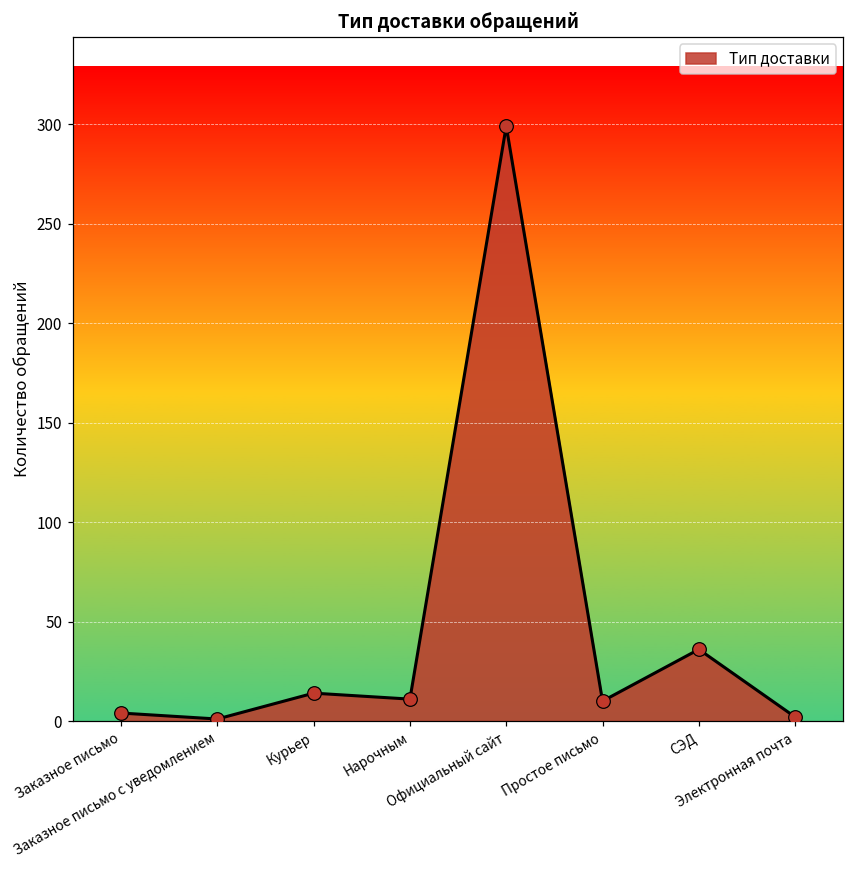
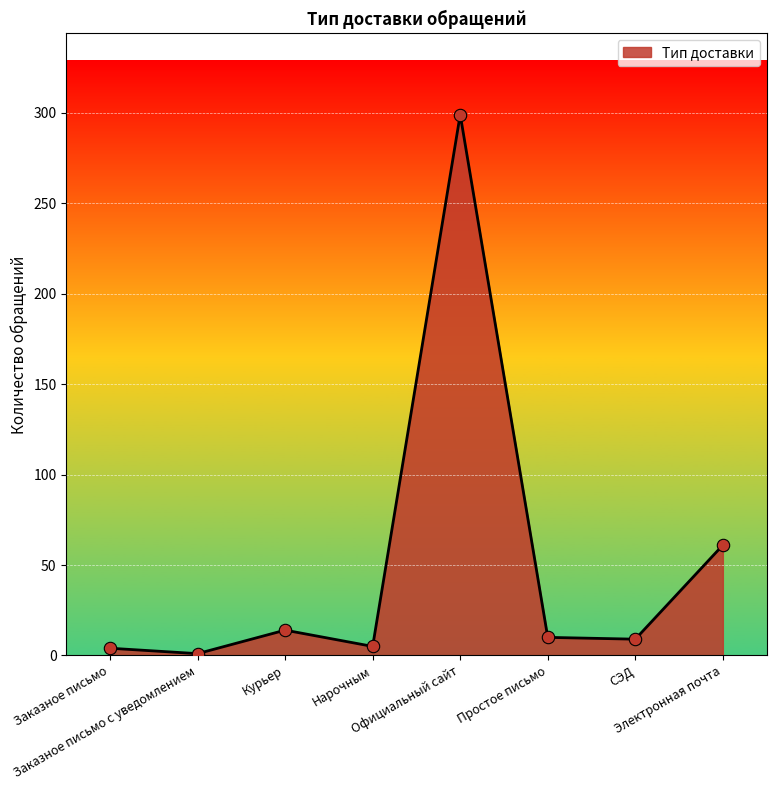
  {
    "Заказное письмо": 4,
    "Заказное письмо с уведомлением": 1,
    "Курьер": 14,
-   "Нарочным": 11,
+   "Нарочным": 5,
    "Официальный сайт": 299,
    "Простое письмо": 10,
-   "СЭД": 36,
-   "Электронная почта": 2
+   "СЭД": 9,
+   "Электронная почта": 61
  }
